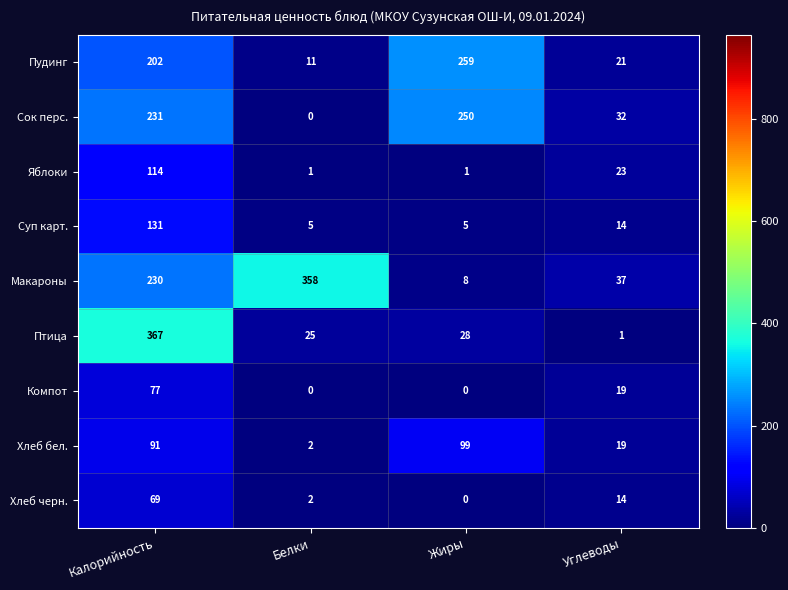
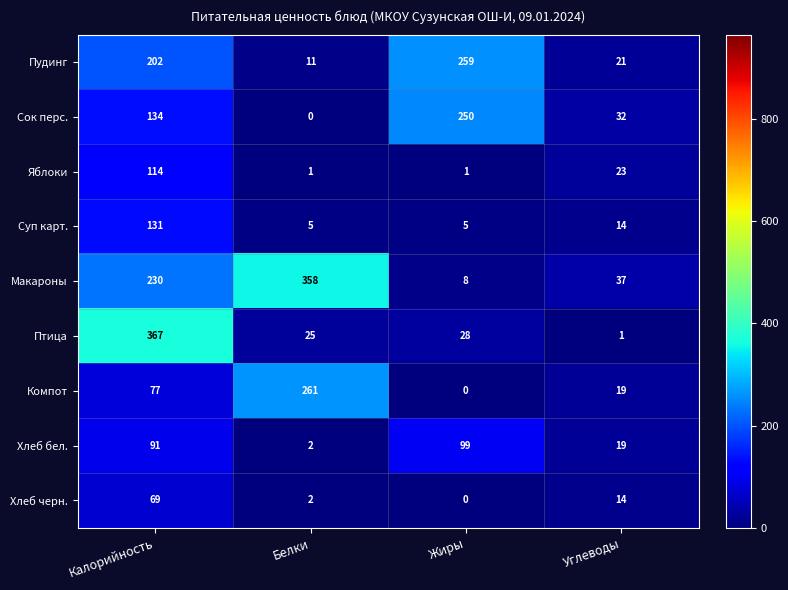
  {
    "Пудинг": {
      "Калорийность": 202,
      "Белки": 11,
      "Жиры": 259,
      "Углеводы": 21
    },
    "Сок перс.": {
-     "Калорийность": 231,
+     "Калорийность": 134,
      "Белки": 0,
      "Жиры": 250,
      "Углеводы": 32
    },
    "Яблоки": {
      "Калорийность": 114,
      "Белки": 1,
      "Жиры": 1,
      "Углеводы": 23
    },
    "Суп карт.": {
      "Калорийность": 131,
      "Белки": 5,
      "Жиры": 5,
      "Углеводы": 14
    },
    "Макароны": {
      "Калорийность": 230,
      "Белки": 358,
      "Жиры": 8,
      "Углеводы": 37
    },
    "Птица": {
      "Калорийность": 367,
      "Белки": 25,
      "Жиры": 28,
      "Углеводы": 1
    },
    "Компот": {
      "Калорийность": 77,
-     "Белки": 0,
+     "Белки": 261,
      "Жиры": 0,
      "Углеводы": 19
    },
    "Хлеб бел.": {
      "Калорийность": 91,
      "Белки": 2,
      "Жиры": 99,
      "Углеводы": 19
    },
    "Хлеб черн.": {
      "Калорийность": 69,
      "Белки": 2,
      "Жиры": 0,
      "Углеводы": 14
    }
  }
